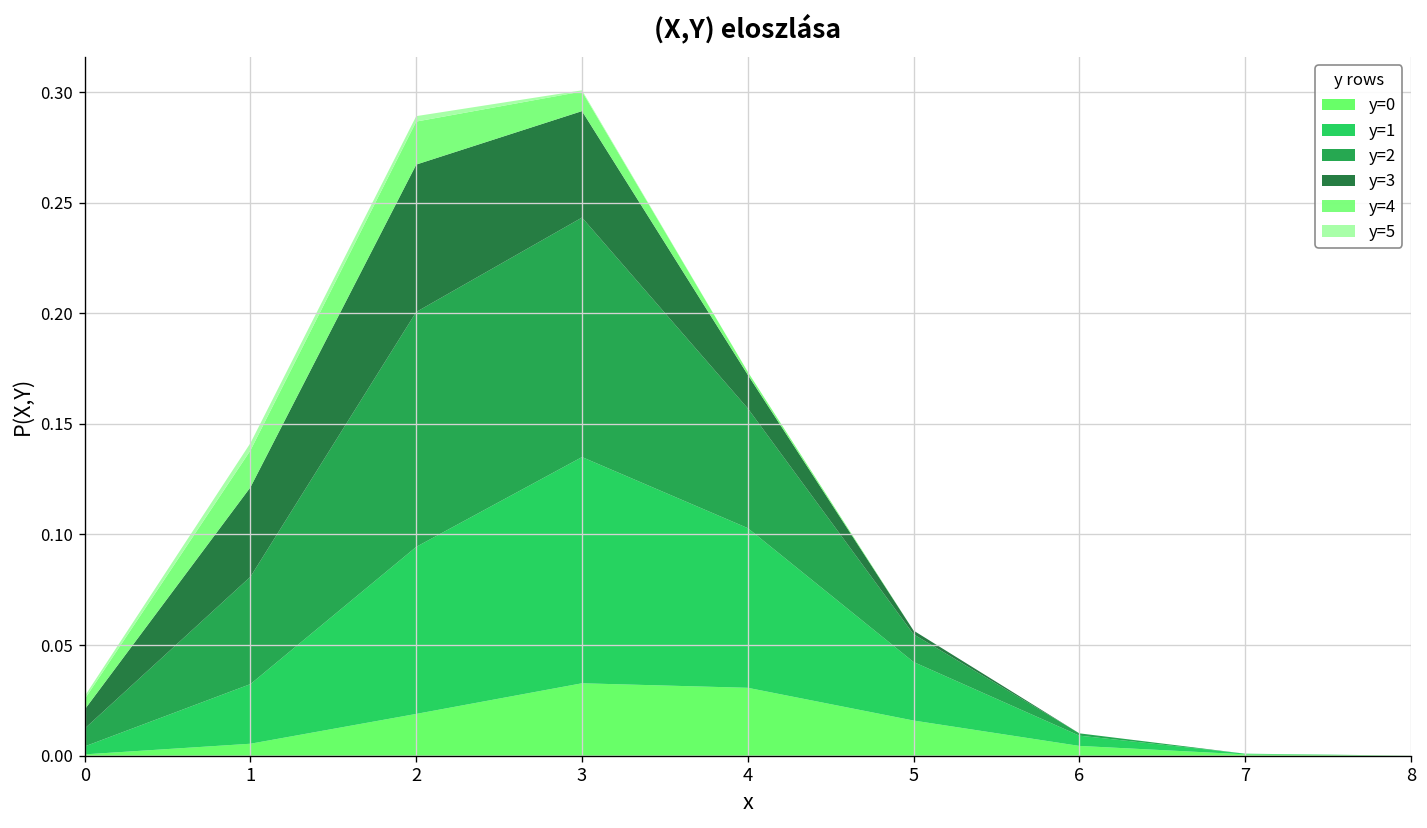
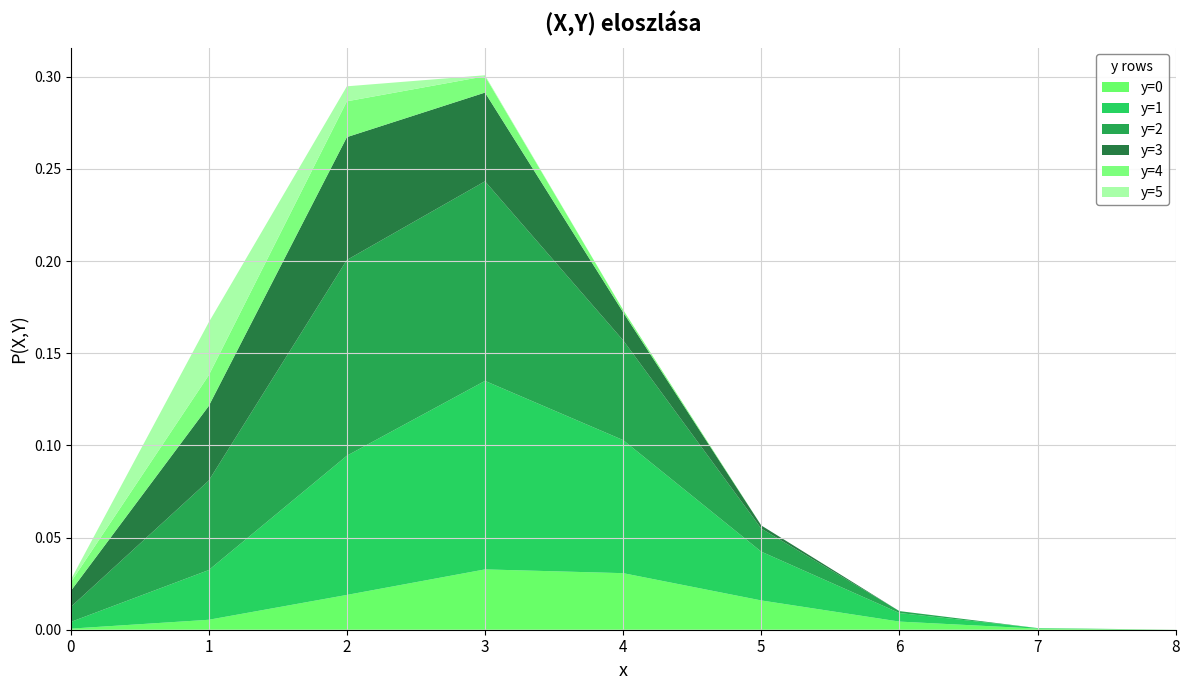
  {
    "y=5": {
-     "1": 0.003,
-     "2": 0.002
+     "1": 0.029,
+     "2": 0.008
    }
  }
